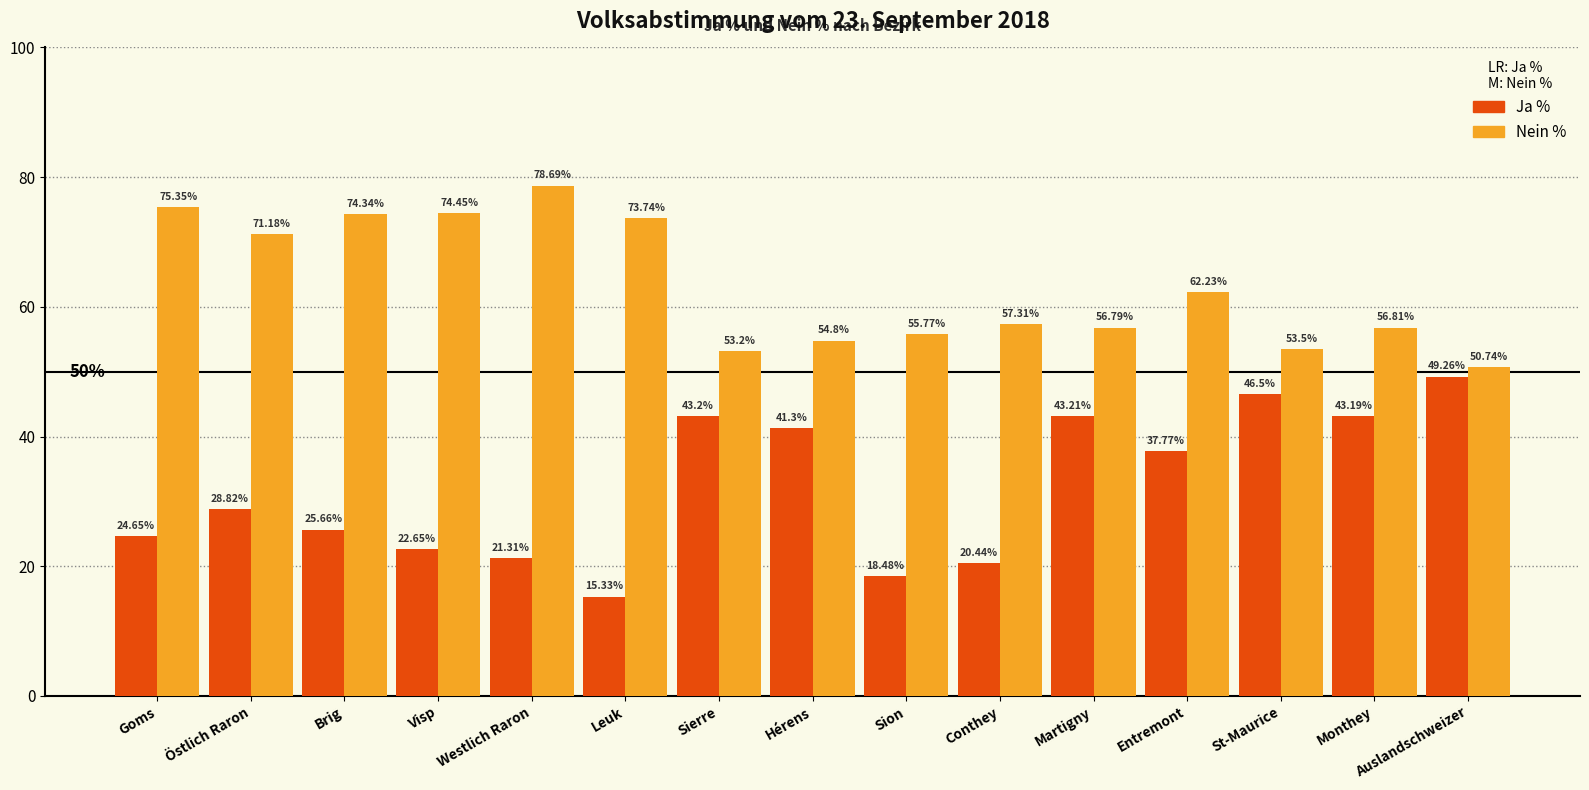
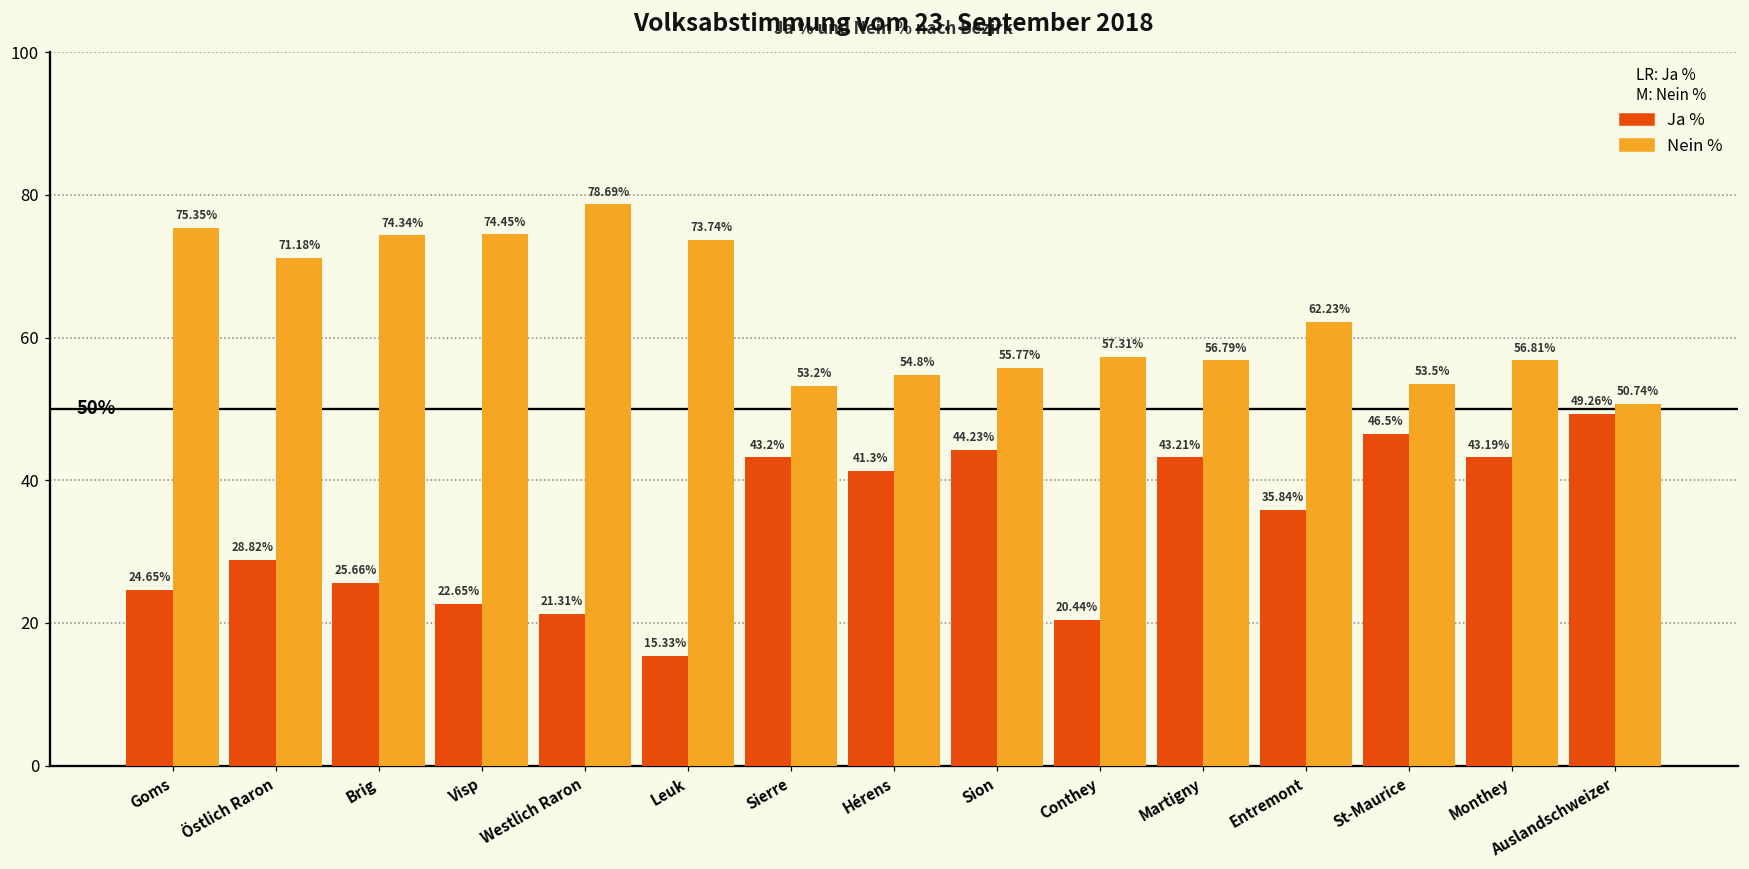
  {
    "Ja %": {
      "Goms": "24.65%",
      "Östlich Raron": "28.82%",
      "Brig": "25.66%",
      "Visp": "22.65%",
      "Westlich Raron": "21.31%",
      "Leuk": "15.33%",
      "Sierre": "43.2%",
      "Hérens": "41.3%",
-     "Sion": "18.48%",
+     "Sion": "44.23%",
      "Conthey": "20.44%",
      "Martigny": "43.21%",
-     "Entremont": "37.77%",
+     "Entremont": "35.84%",
      "St-Maurice": "46.5%",
      "Monthey": "43.19%",
      "Auslandschweizer": "49.26%"
    },
    "Nein %": {
      "Goms": "75.35%",
      "Östlich Raron": "71.18%",
      "Brig": "74.34%",
      "Visp": "74.45%",
      "Westlich Raron": "78.69%",
      "Leuk": "73.74%",
      "Sierre": "53.2%",
      "Hérens": "54.8%",
      "Sion": "55.77%",
      "Conthey": "57.31%",
      "Martigny": "56.79%",
      "Entremont": "62.23%",
      "St-Maurice": "53.5%",
      "Monthey": "56.81%",
      "Auslandschweizer": "50.74%"
    }
  }
